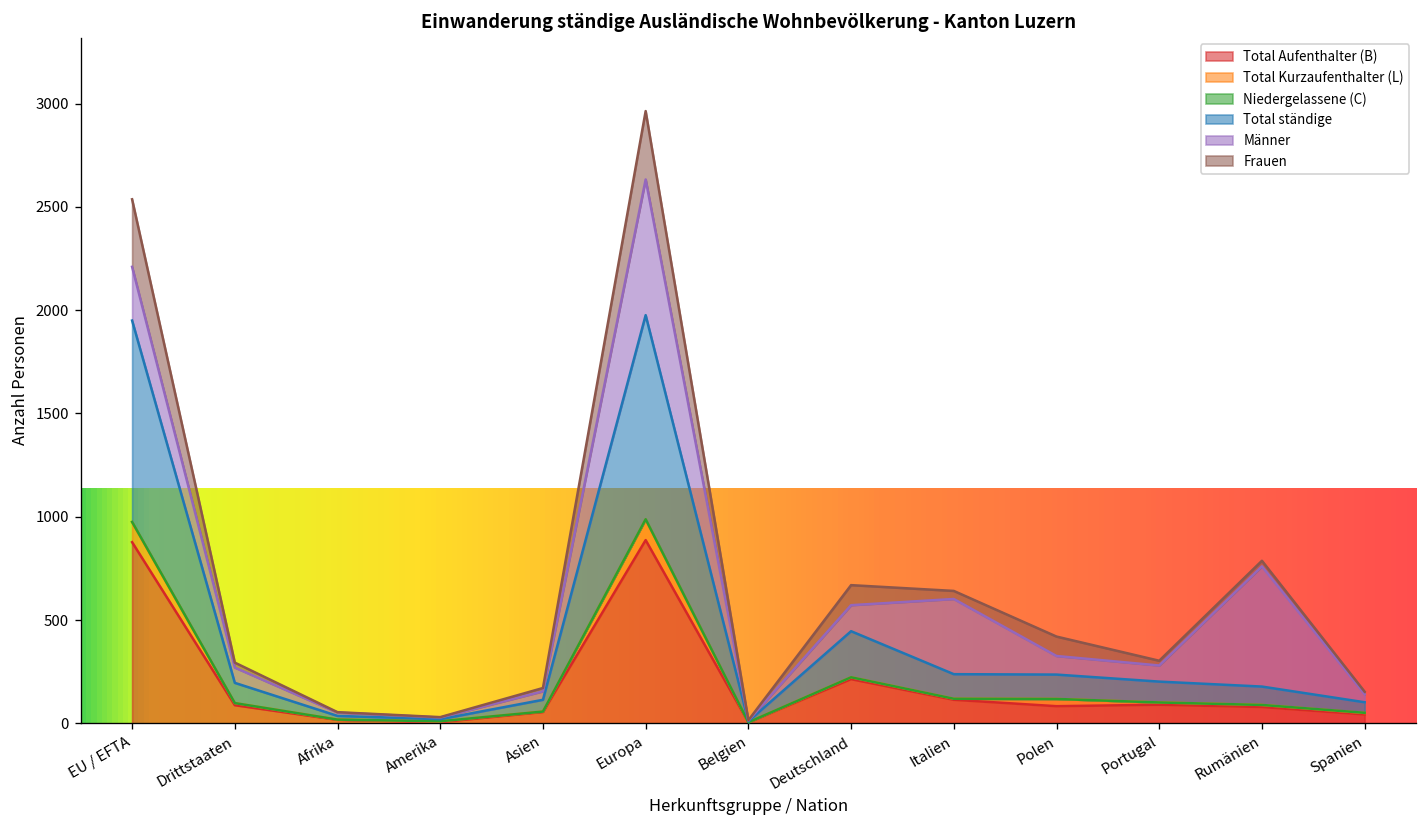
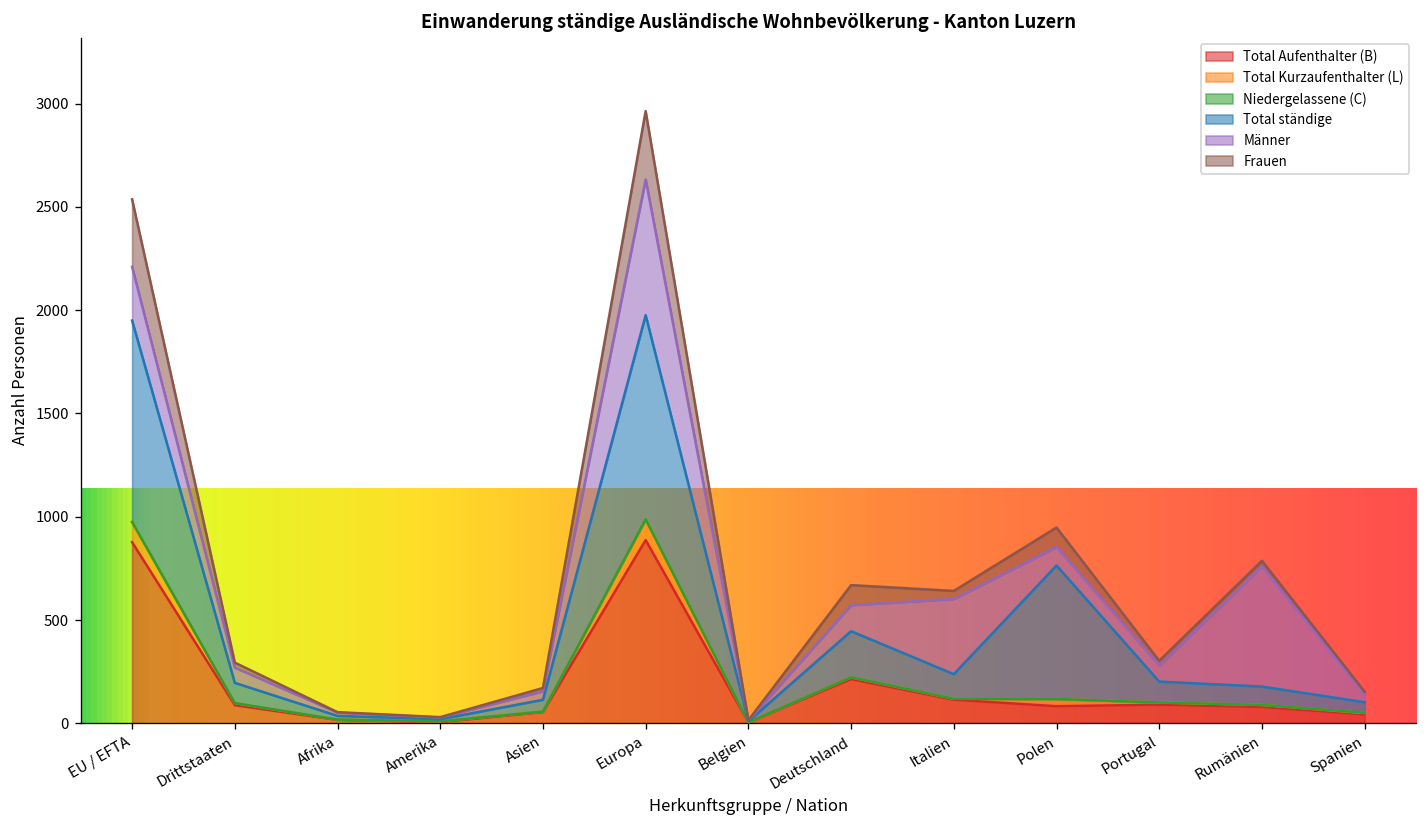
  {
    "Total Aufenthalter (B)": {
      "EU / EFTA": 880,
      "Europa": 890,
      "Polen": 80
    },
    "Niedergelassene (C)": {
      "EU / EFTA": 100,
      "Europa": 100,
      "Polen": 40
    },
    "Total ständige": {
      "EU / EFTA": 980,
      "Drittstaaten": 100,
      "Afrika": 20,
      "Asien": 60,
      "Europa": 990,
      "Deutschland": 220,
      "Italien": 120,
-     "Polen": 120,
+     "Polen": 650,
      "Portugal": 100,
      "Rumänien": 90,
      "Spanien": 50
    },
    "Männer": {
      "EU / EFTA": 260,
      "Drittstaaten": 70,
      "Asien": 40,
      "Europa": 660,
      "Deutschland": 130,
      "Italien": 360,
      "Polen": 90,
      "Portugal": 80,
      "Rumänien": 580
    },
    "Frauen": {
      "EU / EFTA": 330,
      "Drittstaaten": 20,
      "Asien": 20,
      "Europa": 330,
      "Deutschland": 100,
      "Italien": 40,
      "Polen": 90,
      "Portugal": 20,
      "Rumänien": 30
    }
  }
